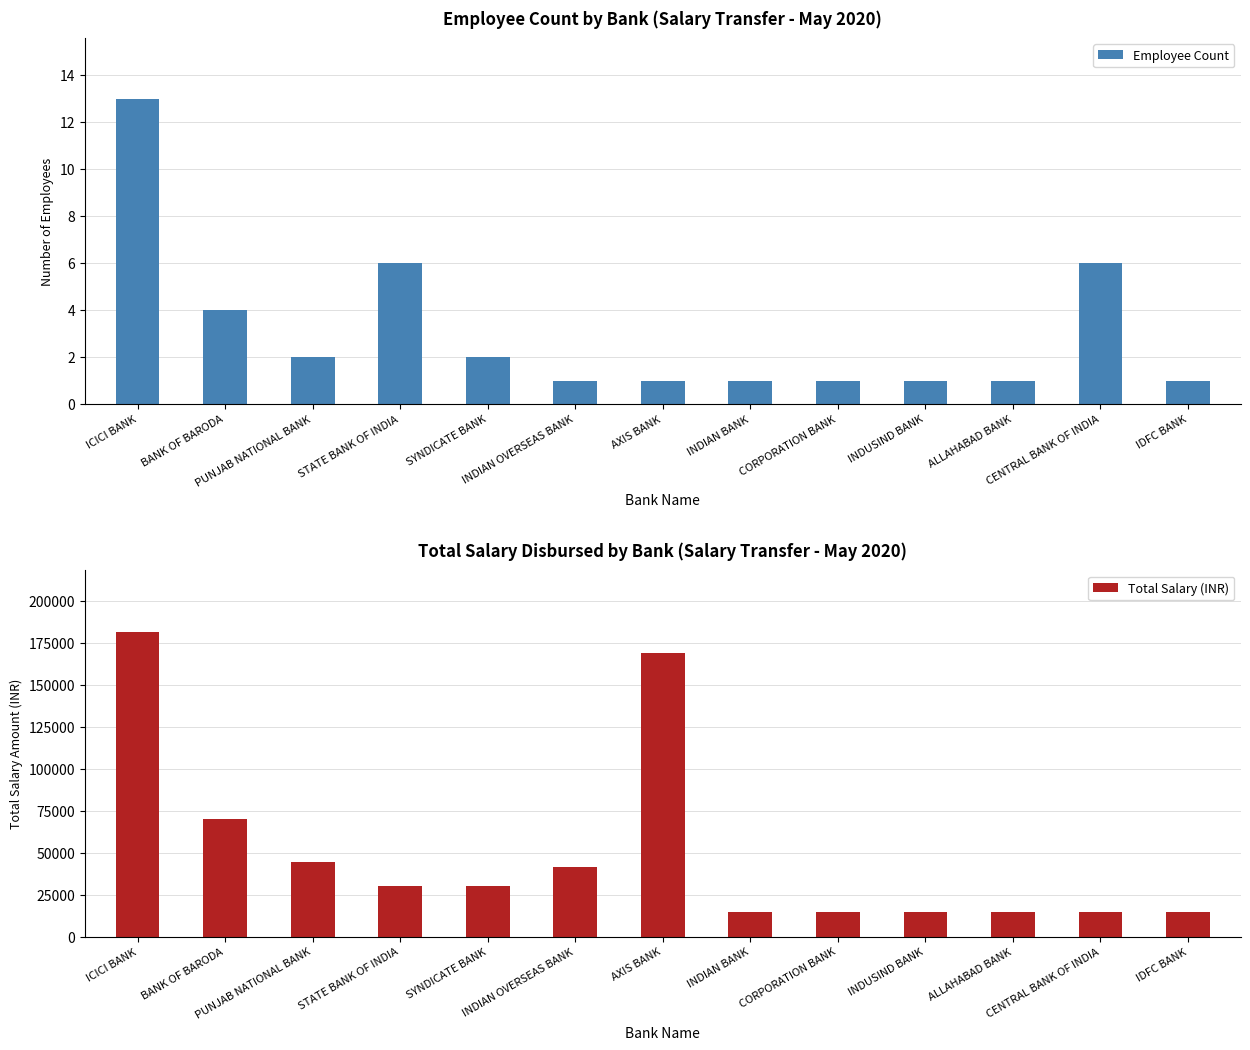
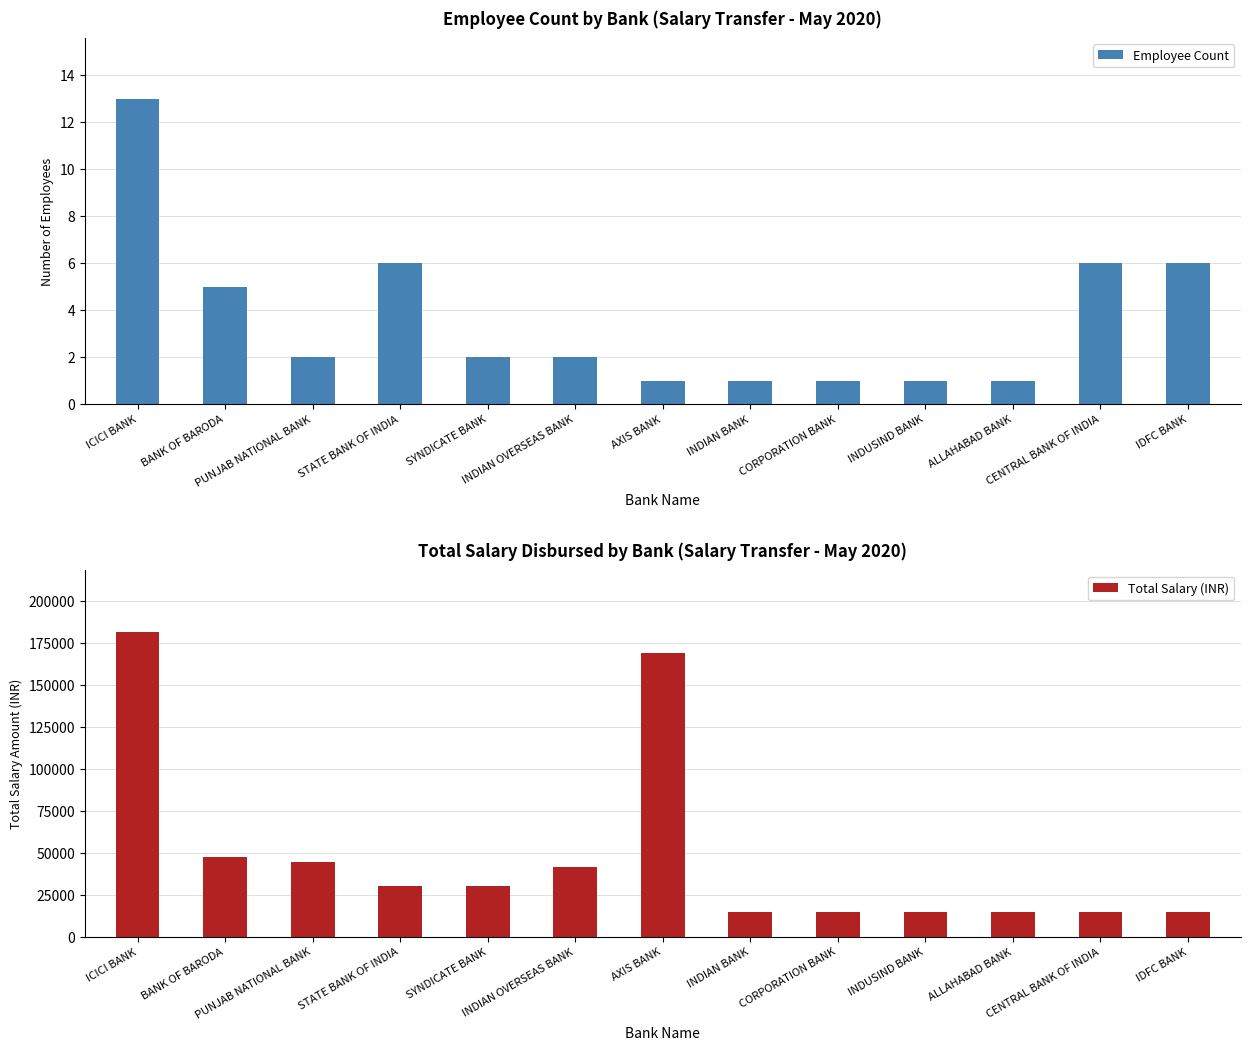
  {
    "Employee Count by Bank (Salary Transfer - May 2020)": {
      "ICICI BANK": 13,
-     "BANK OF BARODA": 4,
+     "BANK OF BARODA": 5,
      "PUNJAB NATIONAL BANK": 2,
      "STATE BANK OF INDIA": 6,
      "SYNDICATE BANK": 2,
-     "INDIAN OVERSEAS BANK": 1,
+     "INDIAN OVERSEAS BANK": 2,
      "AXIS BANK": 1,
      "INDIAN BANK": 1,
      "CORPORATION BANK": 1,
      "INDUSIND BANK": 1,
      "ALLAHABAD BANK": 1,
      "CENTRAL BANK OF INDIA": 6,
-     "IDFC BANK": 1
+     "IDFC BANK": 6
    },
    "Total Salary Disbursed by Bank (Salary Transfer - May 2020)": {
      "ICICI BANK": 182000,
-     "BANK OF BARODA": 70000,
+     "BANK OF BARODA": 47000,
      "PUNJAB NATIONAL BANK": 45000,
      "STATE BANK OF INDIA": 30000,
      "SYNDICATE BANK": 30000,
      "INDIAN OVERSEAS BANK": 42000,
      "AXIS BANK": 169000,
      "INDIAN BANK": 15000,
      "CORPORATION BANK": 15000,
      "INDUSIND BANK": 15000,
      "ALLAHABAD BANK": 15000,
      "CENTRAL BANK OF INDIA": 15000,
      "IDFC BANK": 15000
    }
  }
